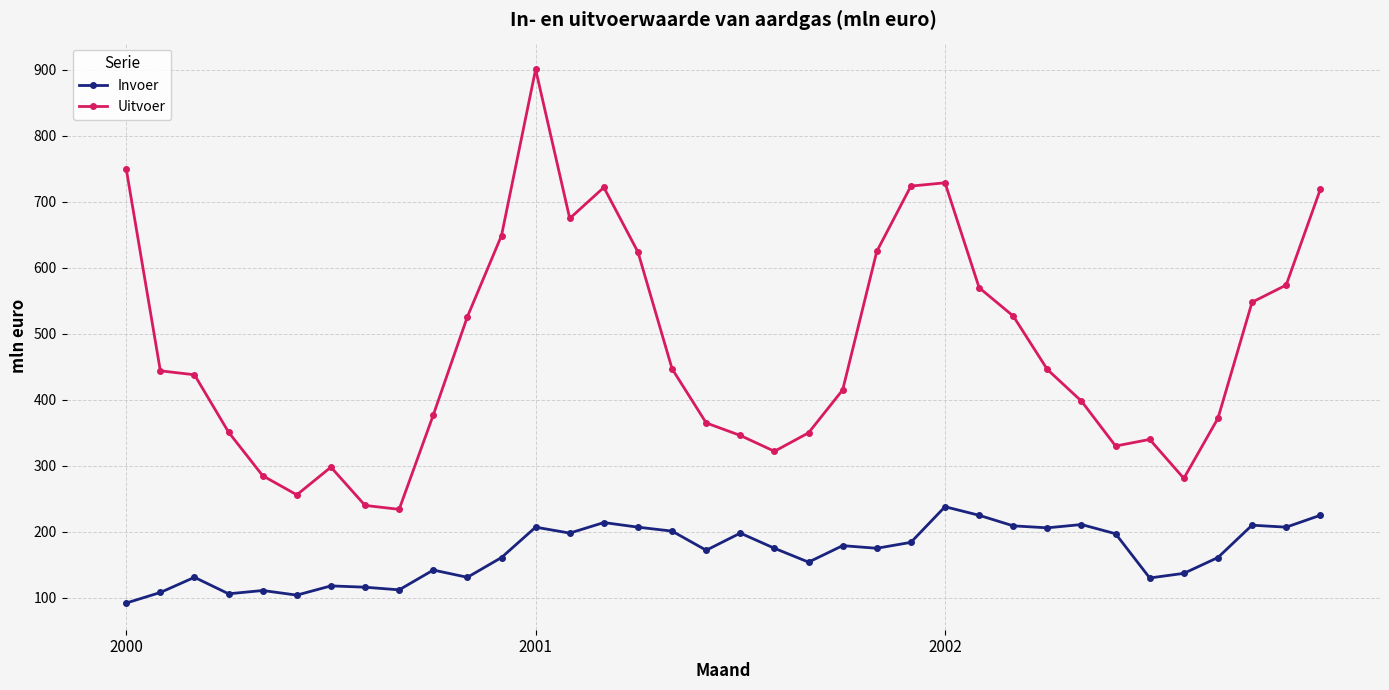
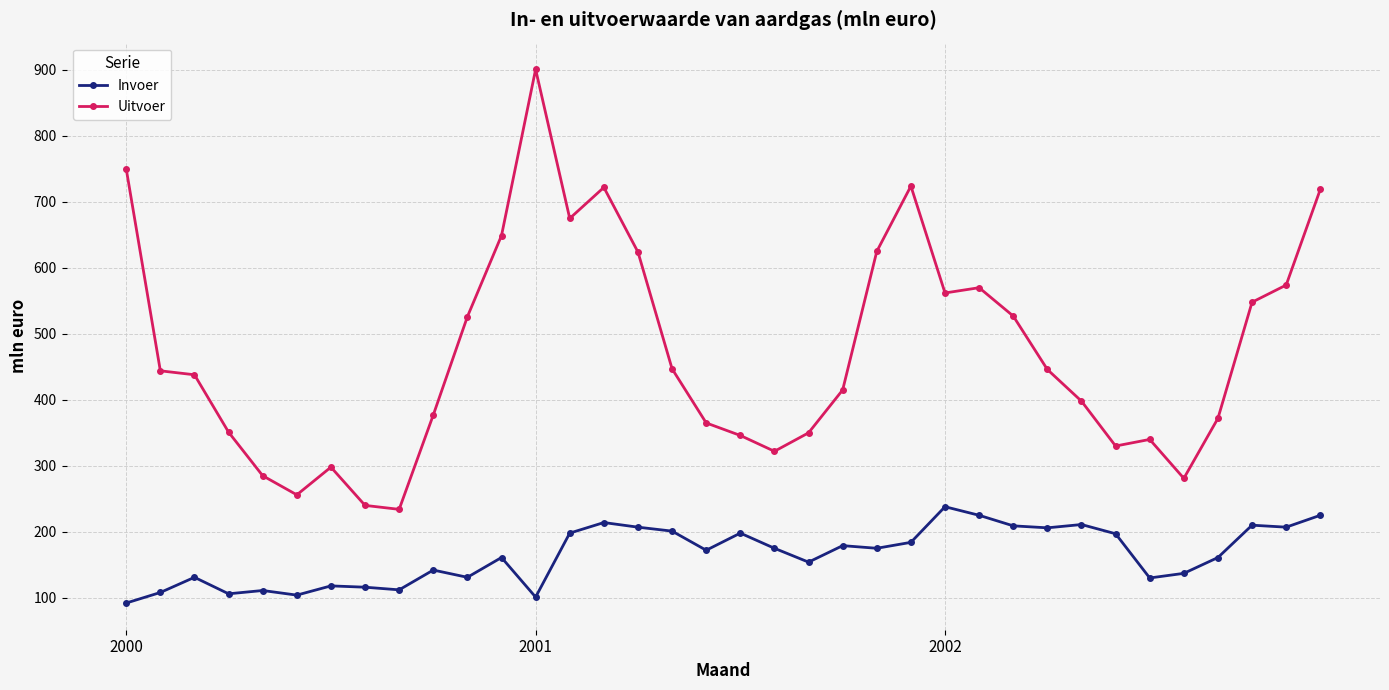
  {
    "Invoer": {
      "2000": 90,
-     "2001": 210,
+     "2001": 100,
      "2002": 240
    },
    "Uitvoer": {
      "2000": 750,
      "2001": 900,
-     "2002": 730
+     "2002": 560
    }
  }
